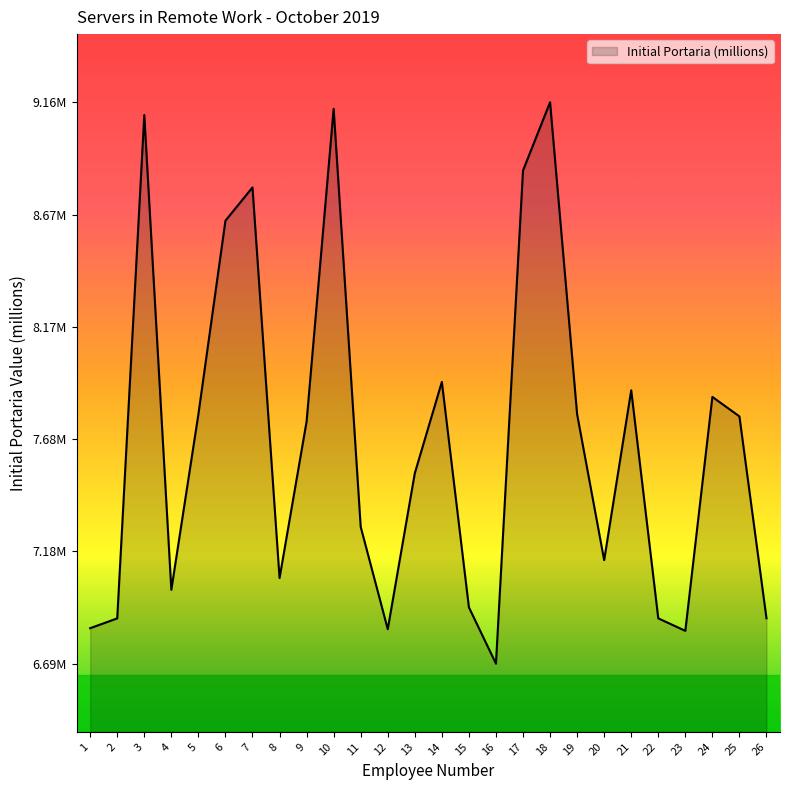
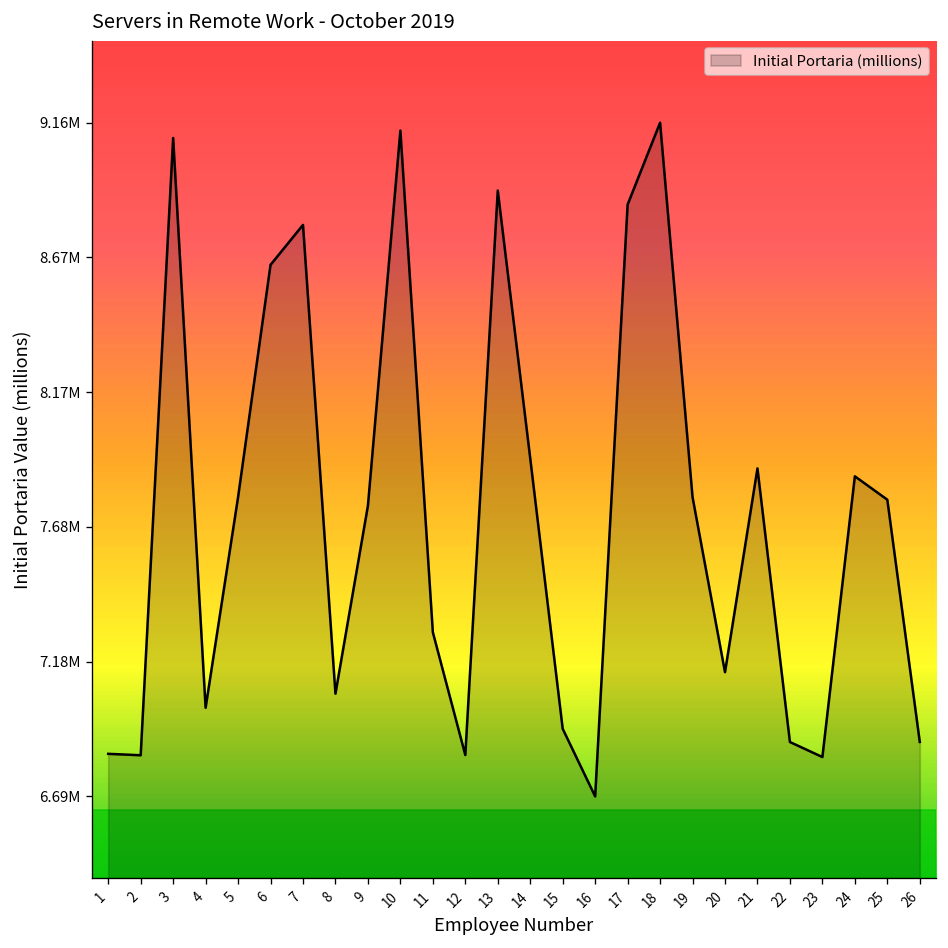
  {
    "1": 6840000,
-   "2": 6890000,
+   "2": 6840000,
    "3": 9100000,
    "4": 7010000,
    "5": 7790000,
    "6": 8640000,
    "7": 8790000,
    "8": 7070000,
    "9": 7750000,
    "10": 9130000,
    "11": 7290000,
    "12": 6840000,
-   "13": 7530000,
+   "13": 8910000,
    "14": 7930000,
    "15": 6940000,
    "16": 6690000,
    "17": 8860000,
    "18": 9160000,
    "19": 7790000,
    "20": 7140000,
    "21": 7890000,
    "22": 6890000,
    "23": 6830000,
    "24": 7860000,
    "25": 7780000,
    "26": 6890000
  }
